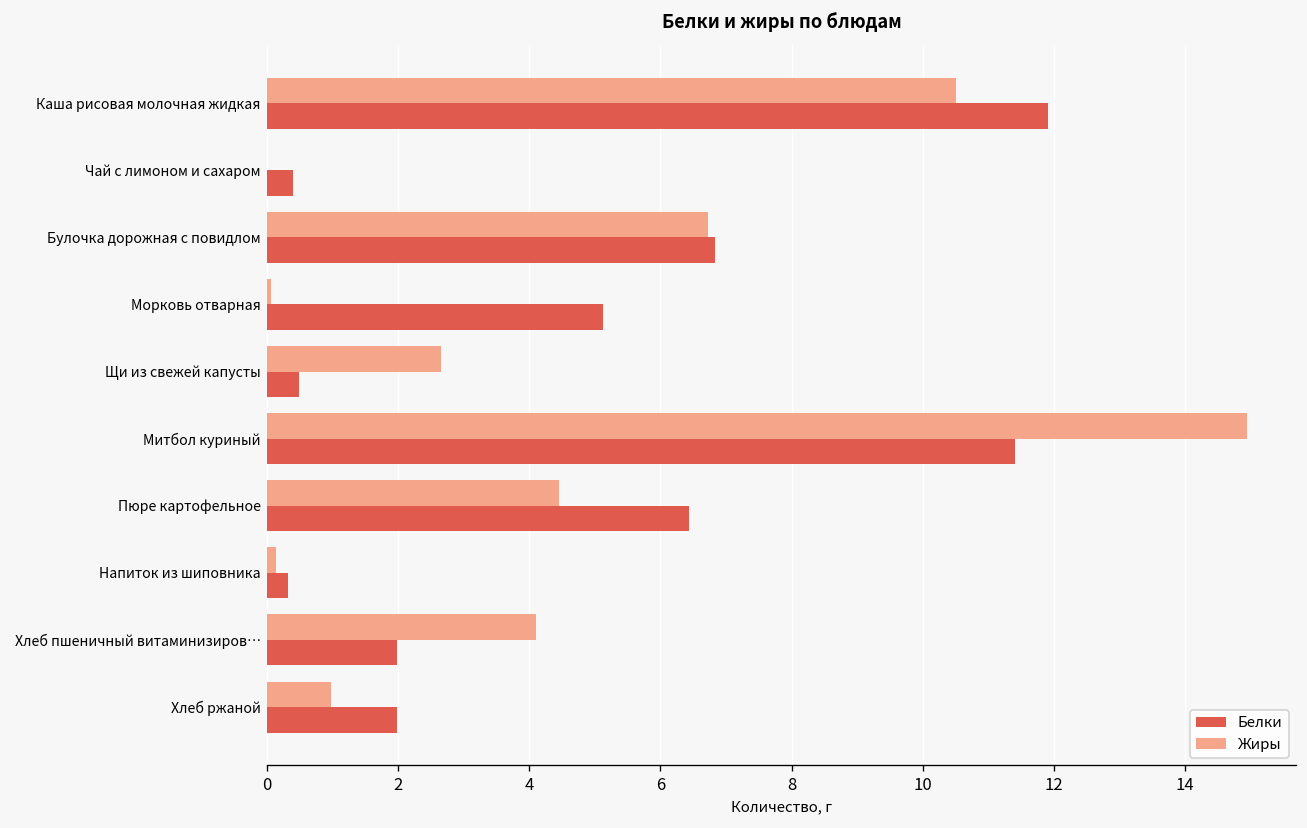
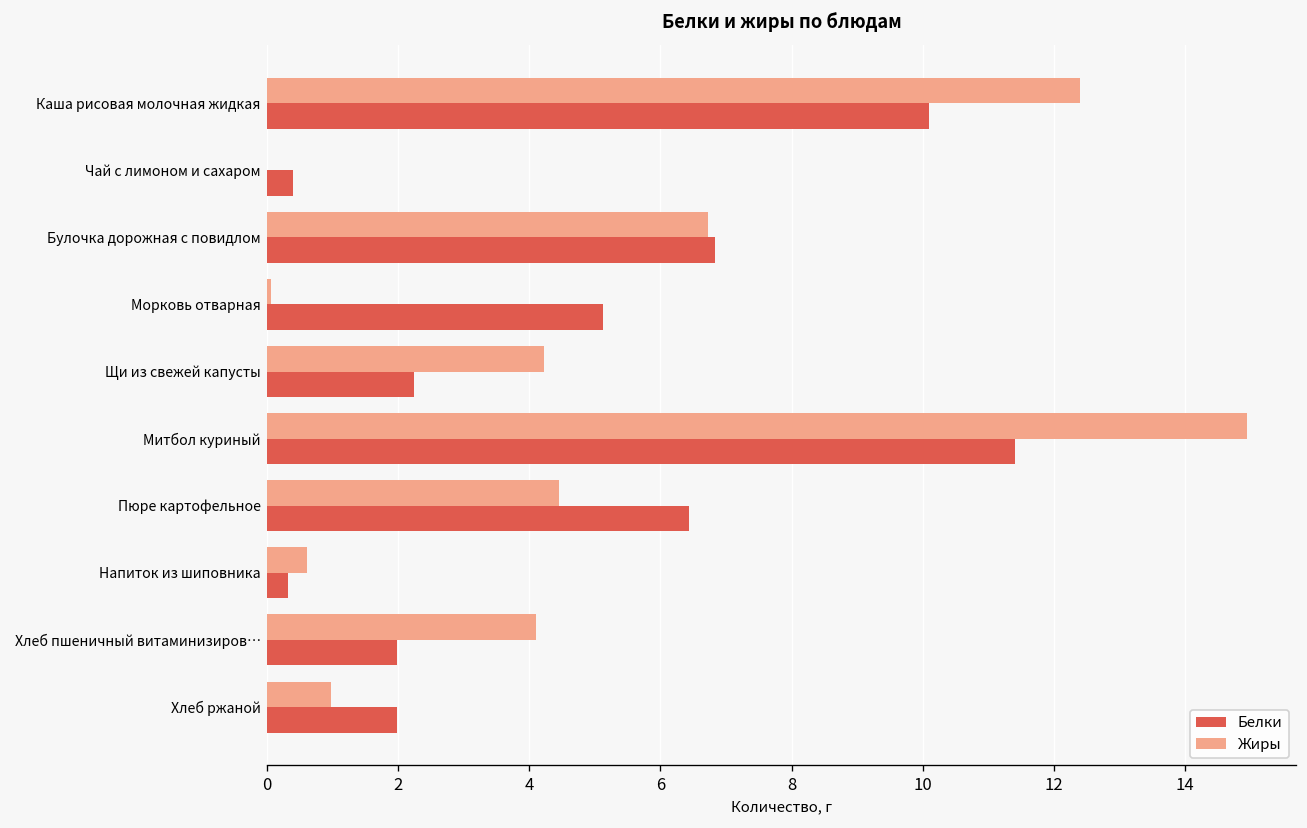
  {
    "Белки": {
-     "Каша рисовая молочная жидкая": 11.9,
+     "Каша рисовая молочная жидкая": 10.1,
      "Чай с лимоном и сахаром": 0.4,
      "Булочка дорожная с повидлом": 6.8,
      "Морковь отварная": 5.1,
-     "Щи из свежей капусты": 0.5,
+     "Щи из свежей капусты": 2.2,
      "Митбол куриный": 11.4,
      "Пюре картофельное": 6.4,
      "Напиток из шиповника": 0.3,
      "Хлеб пшеничный витаминизиров…": 2.0,
      "Хлеб ржаной": 2.0
    },
    "Жиры": {
-     "Каша рисовая молочная жидкая": 10.5,
+     "Каша рисовая молочная жидкая": 12.4,
      "Чай с лимоном и сахаром": 0.0,
      "Булочка дорожная с повидлом": 6.7,
      "Морковь отварная": 0.1,
-     "Щи из свежей капусты": 2.7,
+     "Щи из свежей капусты": 4.2,
      "Митбол куриный": 14.9,
      "Пюре картофельное": 4.5,
-     "Напиток из шиповника": 0.1,
+     "Напиток из шиповника": 0.6,
      "Хлеб пшеничный витаминизиров…": 4.1,
      "Хлеб ржаной": 1.0
    }
  }
